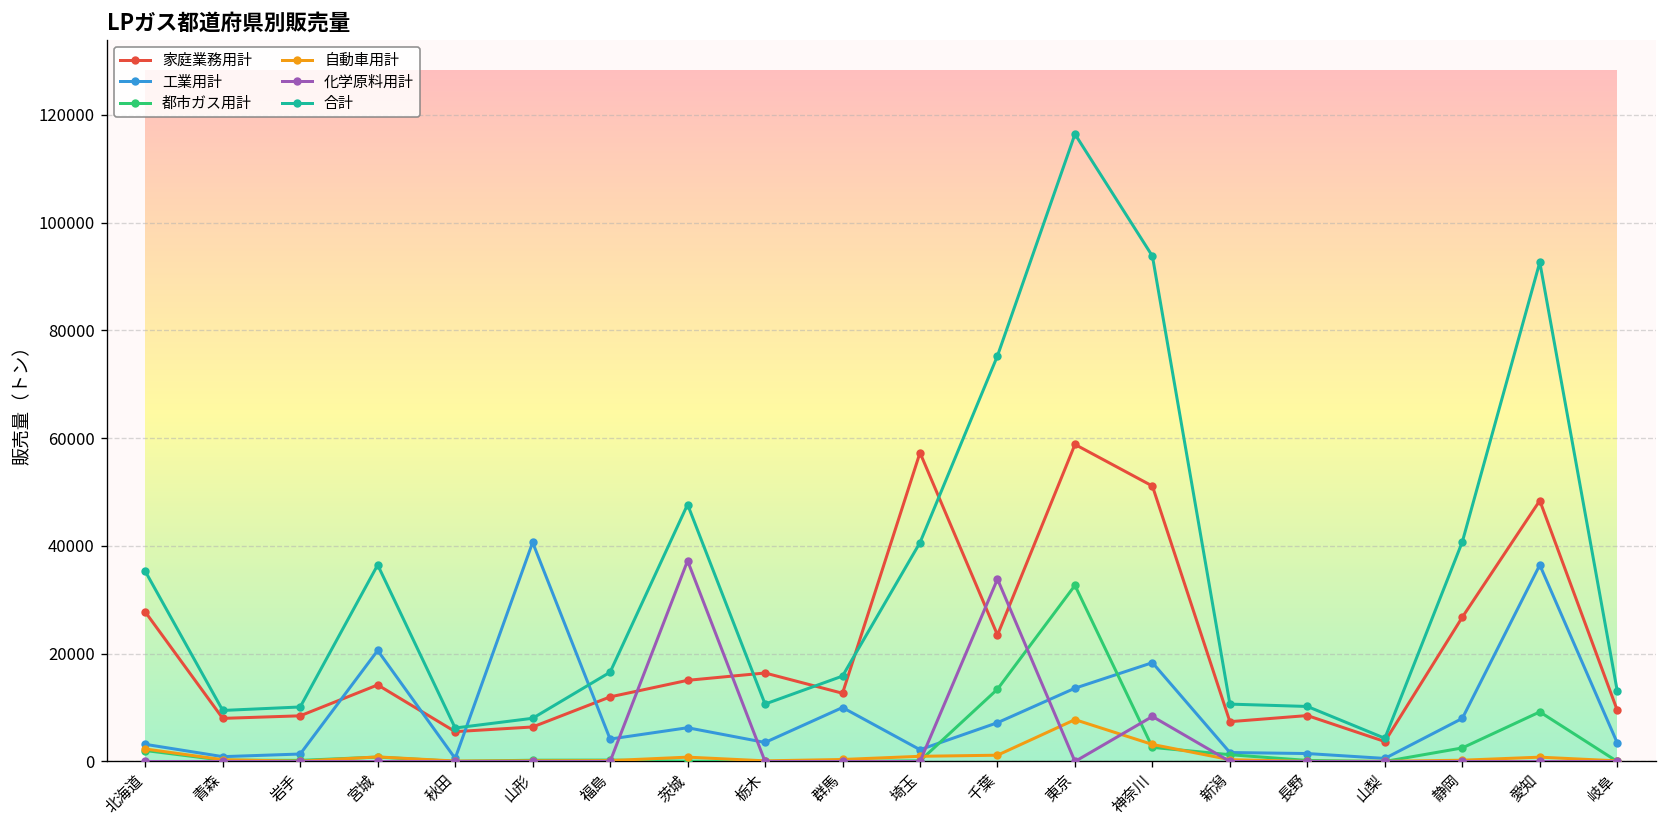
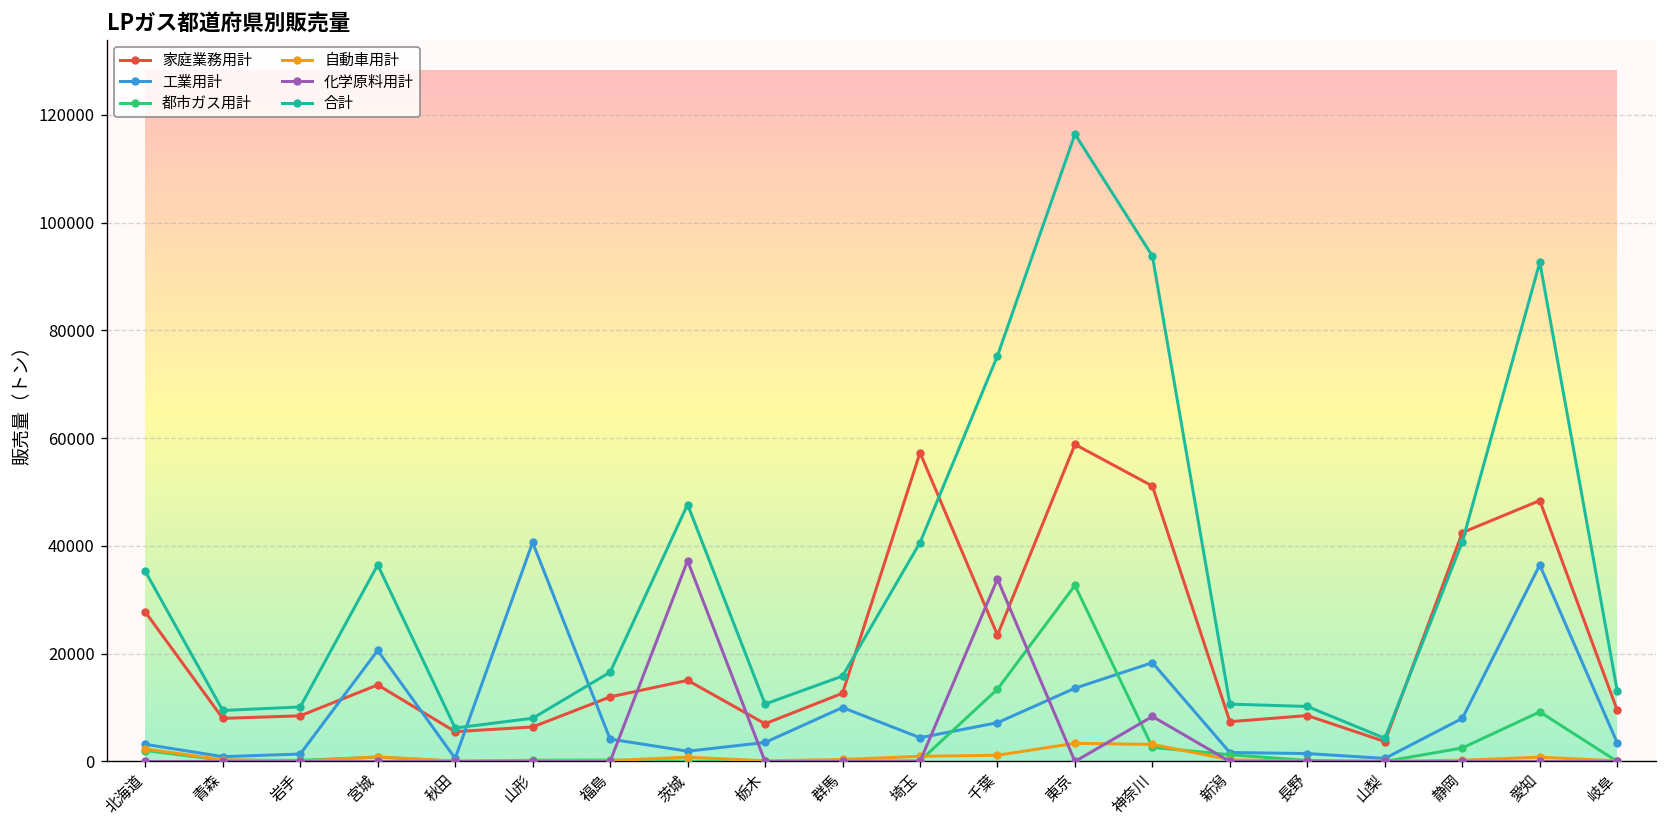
  {
    "家庭業務用計": {
      "北海道": 28000,
      "青森": 8000,
      "岩手": 8000,
      "宮城": 14000,
      "秋田": 6000,
      "山形": 6000,
      "福島": 12000,
      "茨城": 15000,
-     "栃木": 16000,
+     "栃木": 7000,
      "群馬": 13000,
      "埼玉": 57000,
      "千葉": 23000,
      "東京": 59000,
      "神奈川": 51000,
      "新潟": 7000,
      "長野": 9000,
      "山梨": 4000,
-     "静岡": 27000,
+     "静岡": 42000,
      "愛知": 48000,
      "岐阜": 9000
    },
    "工業用計": {
      "北海道": 3000,
      "青森": 1000,
      "岩手": 1000,
      "宮城": 21000,
      "山形": 41000,
      "福島": 4000,
-     "茨城": 6000,
+     "茨城": 2000,
      "栃木": 4000,
      "群馬": 10000,
-     "埼玉": 2000,
+     "埼玉": 4000,
      "千葉": 7000,
      "東京": 14000,
      "神奈川": 18000,
      "長野": 1000,
      "静岡": 8000,
      "愛知": 36000,
      "岐阜": 3000
    },
    "自動車用計": {
      "茨城": 1000,
      "埼玉": 1000,
      "千葉": 1000,
-     "東京": 8000,
+     "東京": 3000,
      "愛知": 1000
    },
    "化学原料用計": {
      "北海道": 0,
      "宮城": 0,
      "茨城": 37000,
      "千葉": 34000,
      "東京": 0,
      "神奈川": 8000,
      "愛知": 0
    }
  }
